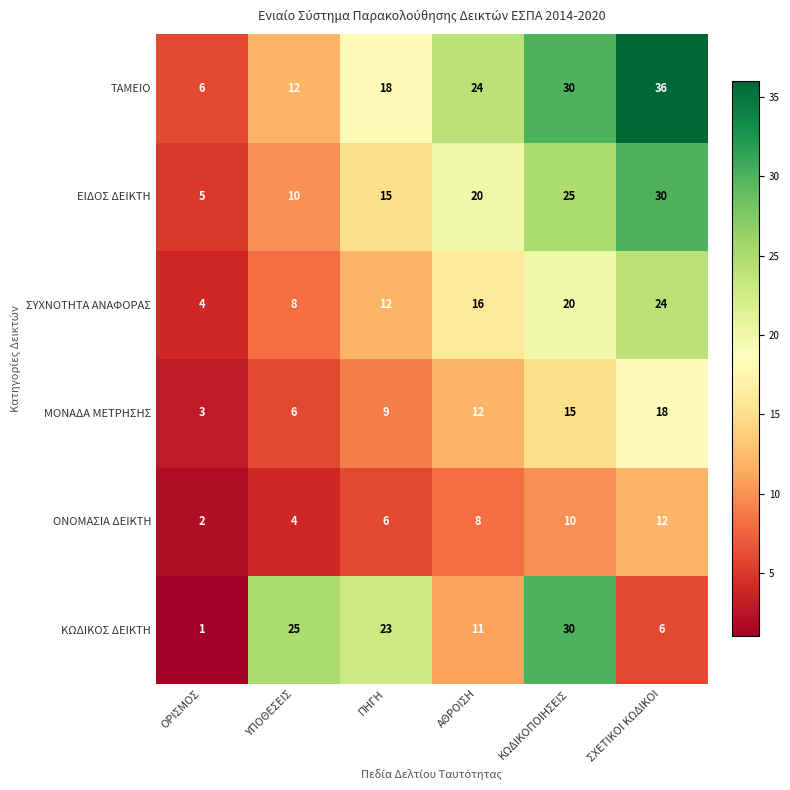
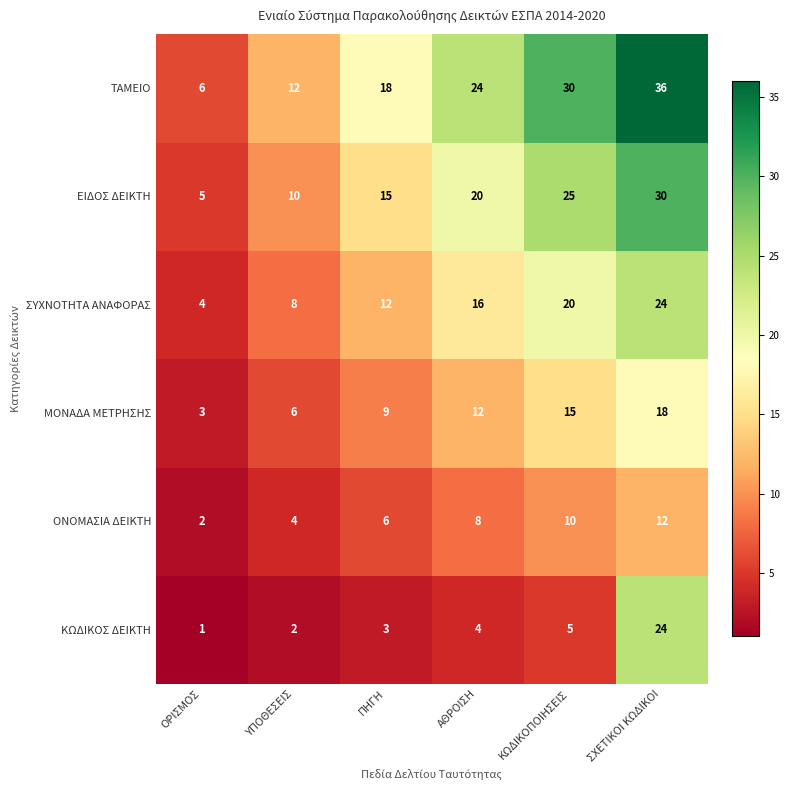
  {
    "ΤΑΜΕΙΟ": {
      "ΟΡΙΣΜΟΣ": 6,
      "ΥΠΟΘΕΣΕΙΣ": 12,
      "ΠΗΓΗ": 18,
      "ΑΘΡΟΙΣΗ": 24,
      "ΚΩΔΙΚΟΠΟΙΗΣΕΙΣ": 30,
      "ΣΧΕΤΙΚΟΙ ΚΩΔΙΚΟΙ": 36
    },
    "ΕΙΔΟΣ ΔΕΙΚΤΗ": {
      "ΟΡΙΣΜΟΣ": 5,
      "ΥΠΟΘΕΣΕΙΣ": 10,
      "ΠΗΓΗ": 15,
      "ΑΘΡΟΙΣΗ": 20,
      "ΚΩΔΙΚΟΠΟΙΗΣΕΙΣ": 25,
      "ΣΧΕΤΙΚΟΙ ΚΩΔΙΚΟΙ": 30
    },
    "ΣΥΧΝΟΤΗΤΑ ΑΝΑΦΟΡΑΣ": {
      "ΟΡΙΣΜΟΣ": 4,
      "ΥΠΟΘΕΣΕΙΣ": 8,
      "ΠΗΓΗ": 12,
      "ΑΘΡΟΙΣΗ": 16,
      "ΚΩΔΙΚΟΠΟΙΗΣΕΙΣ": 20,
      "ΣΧΕΤΙΚΟΙ ΚΩΔΙΚΟΙ": 24
    },
    "ΜΟΝΑΔΑ ΜΕΤΡΗΣΗΣ": {
      "ΟΡΙΣΜΟΣ": 3,
      "ΥΠΟΘΕΣΕΙΣ": 6,
      "ΠΗΓΗ": 9,
      "ΑΘΡΟΙΣΗ": 12,
      "ΚΩΔΙΚΟΠΟΙΗΣΕΙΣ": 15,
      "ΣΧΕΤΙΚΟΙ ΚΩΔΙΚΟΙ": 18
    },
    "ΟΝΟΜΑΣΙΑ ΔΕΙΚΤΗ": {
      "ΟΡΙΣΜΟΣ": 2,
      "ΥΠΟΘΕΣΕΙΣ": 4,
      "ΠΗΓΗ": 6,
      "ΑΘΡΟΙΣΗ": 8,
      "ΚΩΔΙΚΟΠΟΙΗΣΕΙΣ": 10,
      "ΣΧΕΤΙΚΟΙ ΚΩΔΙΚΟΙ": 12
    },
    "ΚΩΔΙΚΟΣ ΔΕΙΚΤΗ": {
      "ΟΡΙΣΜΟΣ": 1,
-     "ΥΠΟΘΕΣΕΙΣ": 25,
-     "ΠΗΓΗ": 23,
-     "ΑΘΡΟΙΣΗ": 11,
-     "ΚΩΔΙΚΟΠΟΙΗΣΕΙΣ": 30,
-     "ΣΧΕΤΙΚΟΙ ΚΩΔΙΚΟΙ": 6
+     "ΥΠΟΘΕΣΕΙΣ": 2,
+     "ΠΗΓΗ": 3,
+     "ΑΘΡΟΙΣΗ": 4,
+     "ΚΩΔΙΚΟΠΟΙΗΣΕΙΣ": 5,
+     "ΣΧΕΤΙΚΟΙ ΚΩΔΙΚΟΙ": 24
    }
  }
